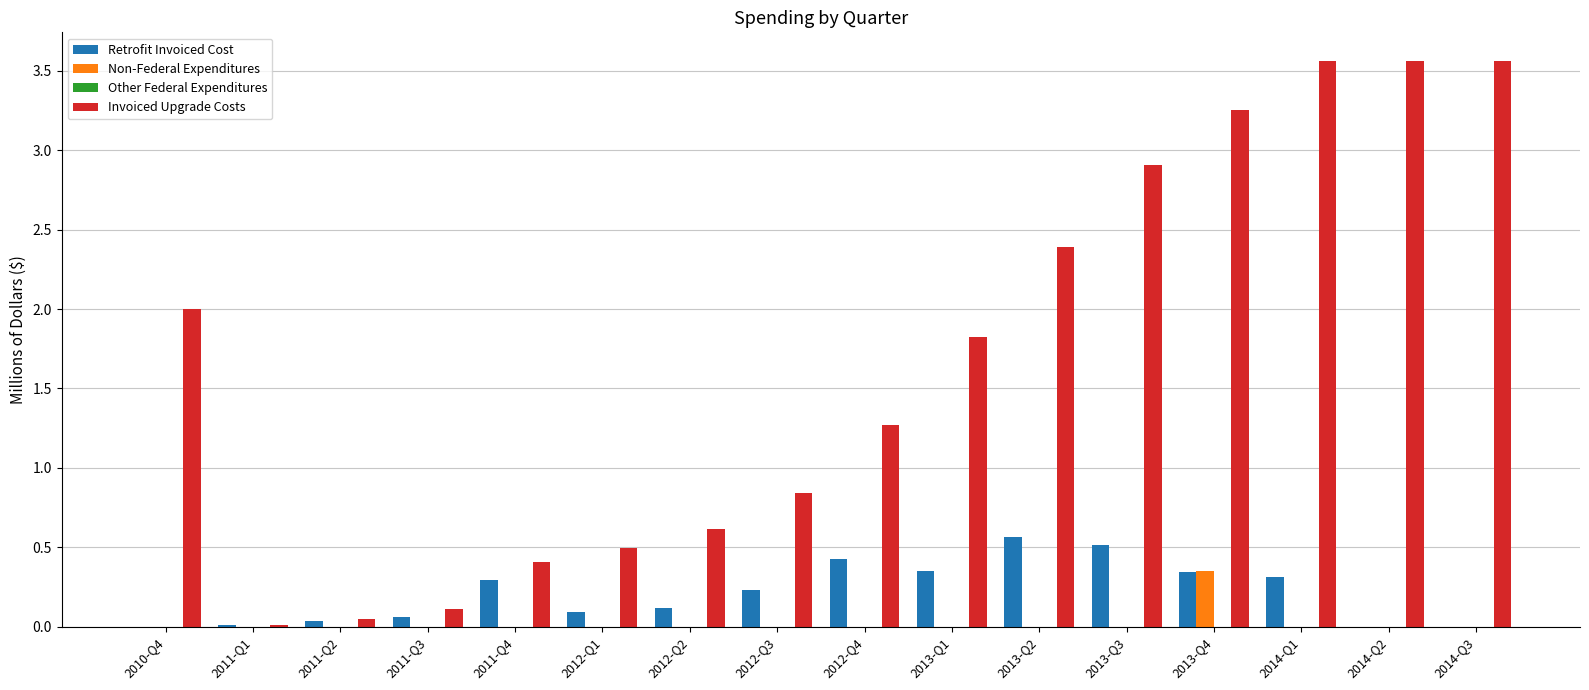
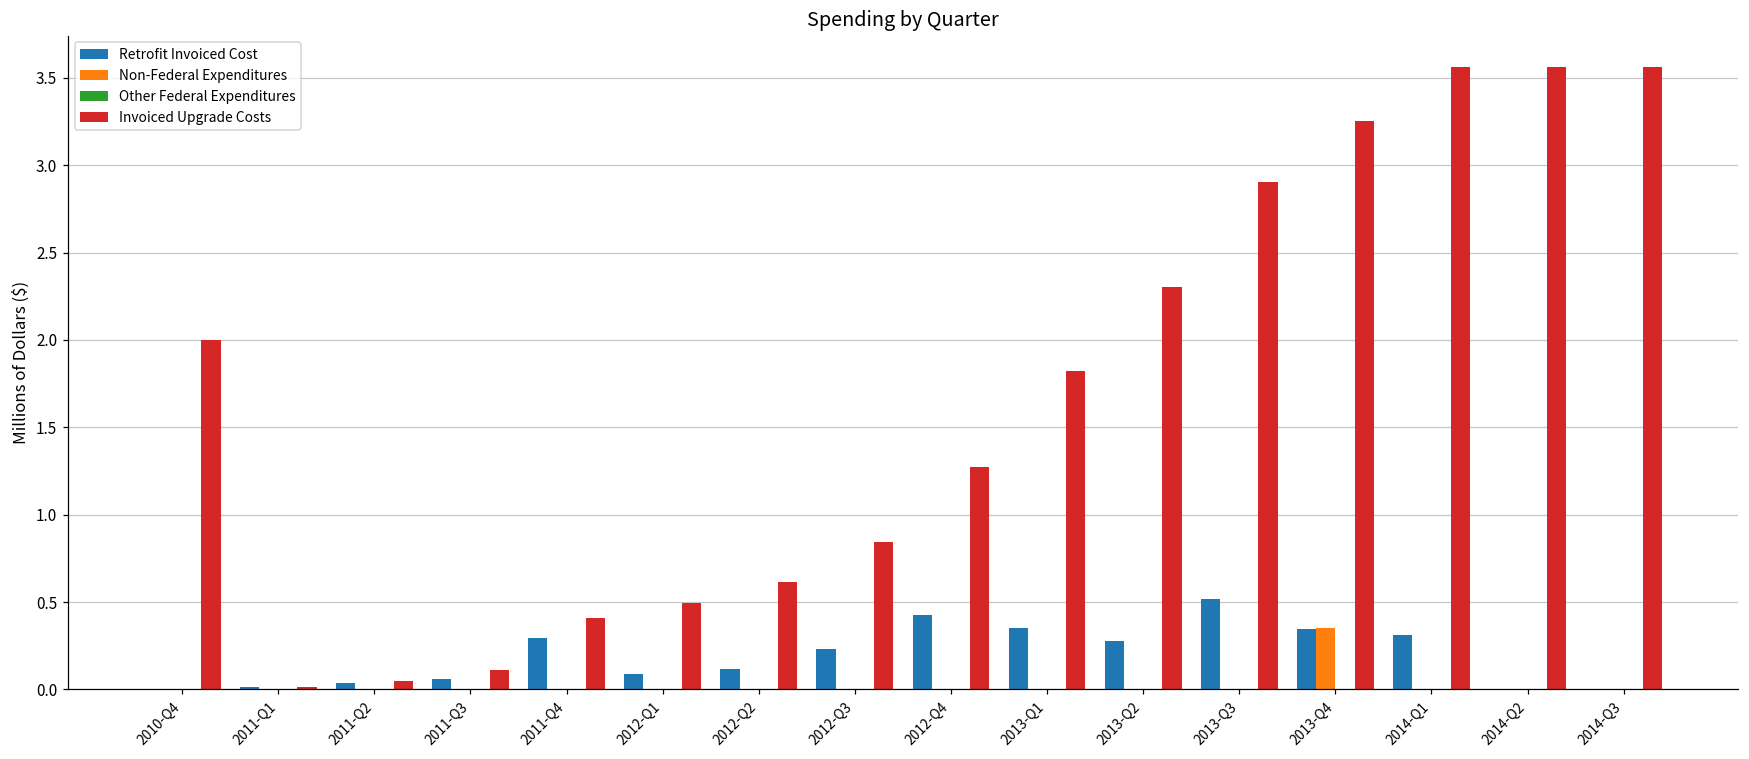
  {
    "Retrofit Invoiced Cost": {
      "2010-Q4": 0.00,
      "2011-Q2": 0.04,
      "2011-Q3": 0.06,
      "2011-Q4": 0.30,
      "2012-Q1": 0.09,
      "2012-Q2": 0.12,
      "2012-Q3": 0.23,
      "2012-Q4": 0.43,
      "2013-Q1": 0.35,
-     "2013-Q2": 0.57,
+     "2013-Q2": 0.28,
      "2013-Q3": 0.52,
      "2013-Q4": 0.35,
      "2014-Q1": 0.31,
      "2014-Q2": 0.00,
      "2014-Q3": 0.00
    },
    "Non-Federal Expenditures": {
      "2010-Q4": 0.00,
      "2011-Q1": 0.00,
      "2011-Q2": 0.00,
      "2011-Q3": 0.00,
      "2011-Q4": 0.00,
      "2012-Q1": 0.00,
      "2012-Q2": 0.00,
      "2012-Q3": 0.00,
      "2012-Q4": 0.00,
      "2013-Q1": 0.00,
      "2013-Q2": 0.00,
      "2013-Q3": 0.00,
      "2013-Q4": 0.35,
      "2014-Q1": 0.00,
      "2014-Q2": 0.00,
      "2014-Q3": 0.00
    },
    "Other Federal Expenditures": {
      "2010-Q4": 0.00,
      "2011-Q1": 0.00,
      "2011-Q2": 0.00,
      "2011-Q3": 0.00,
      "2011-Q4": 0.00,
      "2012-Q1": 0.00,
      "2012-Q2": 0.00,
      "2012-Q3": 0.00,
      "2012-Q4": 0.00,
      "2013-Q1": 0.00,
      "2013-Q2": 0.00,
      "2013-Q3": 0.00,
      "2013-Q4": 0.00,
      "2014-Q1": 0.00,
      "2014-Q2": 0.00,
      "2014-Q3": 0.00
    },
    "Invoiced Upgrade Costs": {
      "2010-Q4": 2.00,
      "2011-Q2": 0.05,
      "2011-Q3": 0.11,
      "2011-Q4": 0.41,
      "2012-Q1": 0.50,
      "2012-Q2": 0.61,
      "2012-Q3": 0.84,
      "2012-Q4": 1.27,
      "2013-Q1": 1.82,
-     "2013-Q2": 2.39,
+     "2013-Q2": 2.30,
      "2013-Q3": 2.91,
      "2013-Q4": 3.25,
      "2014-Q1": 3.56,
      "2014-Q2": 3.56,
      "2014-Q3": 3.56
    }
  }
